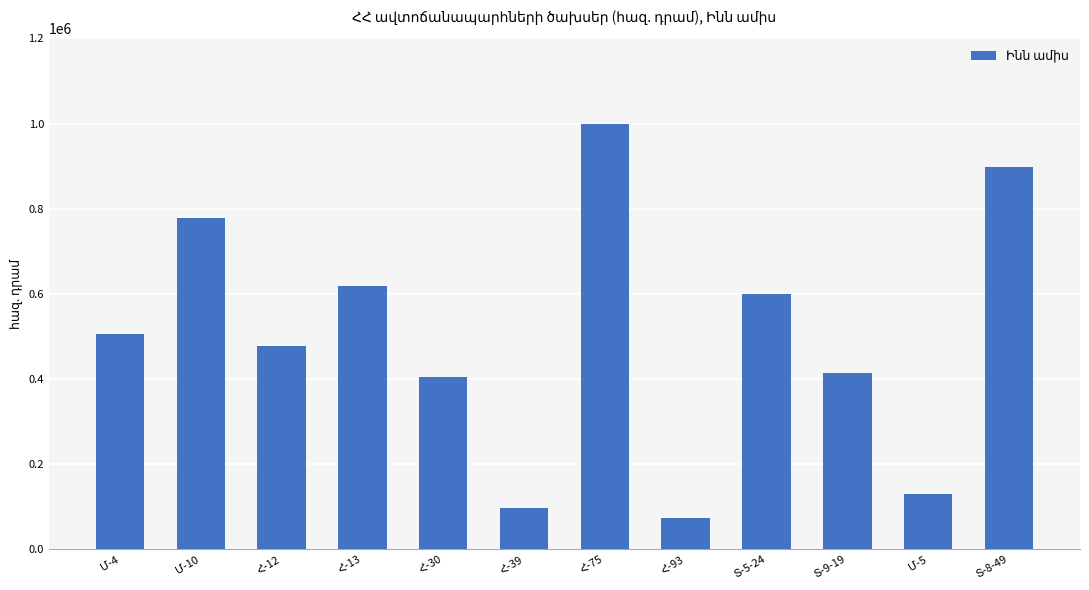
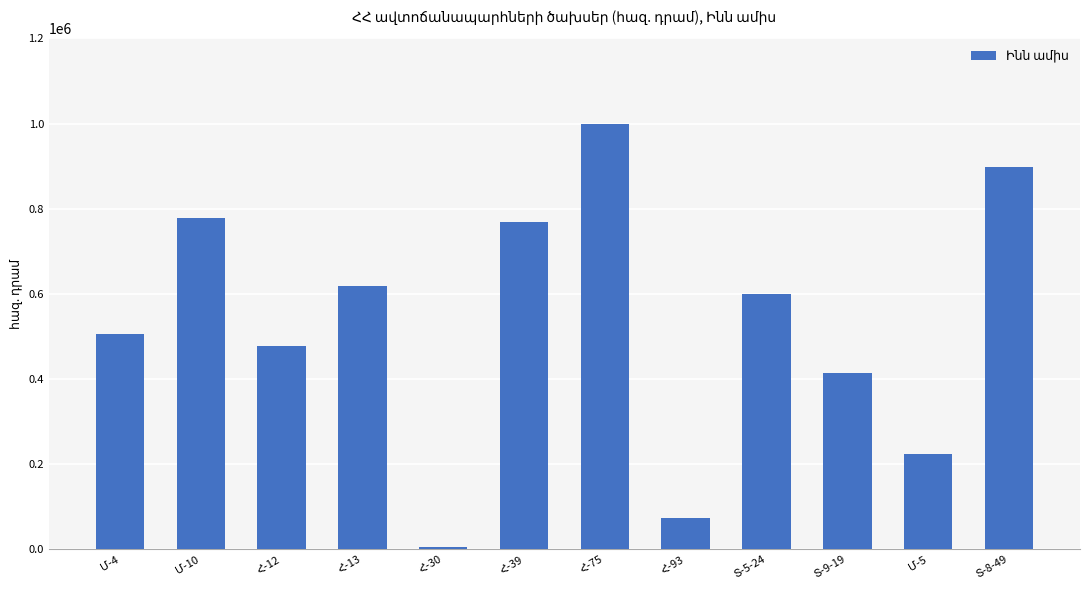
  {
    "Մ-4": 510000,
    "Մ-10": 780000,
    "Հ-12": 480000,
    "Հ-13": 620000,
-   "Հ-30": 410000,
-   "Հ-39": 100000,
+   "Հ-30": 10000,
+   "Հ-39": 770000,
    "Հ-75": 1000000,
    "Հ-93": 70000,
    "Տ-5-24": 600000,
    "Տ-9-19": 420000,
-   "Մ-5": 130000,
+   "Մ-5": 220000,
    "Տ-8-49": 900000
  }
